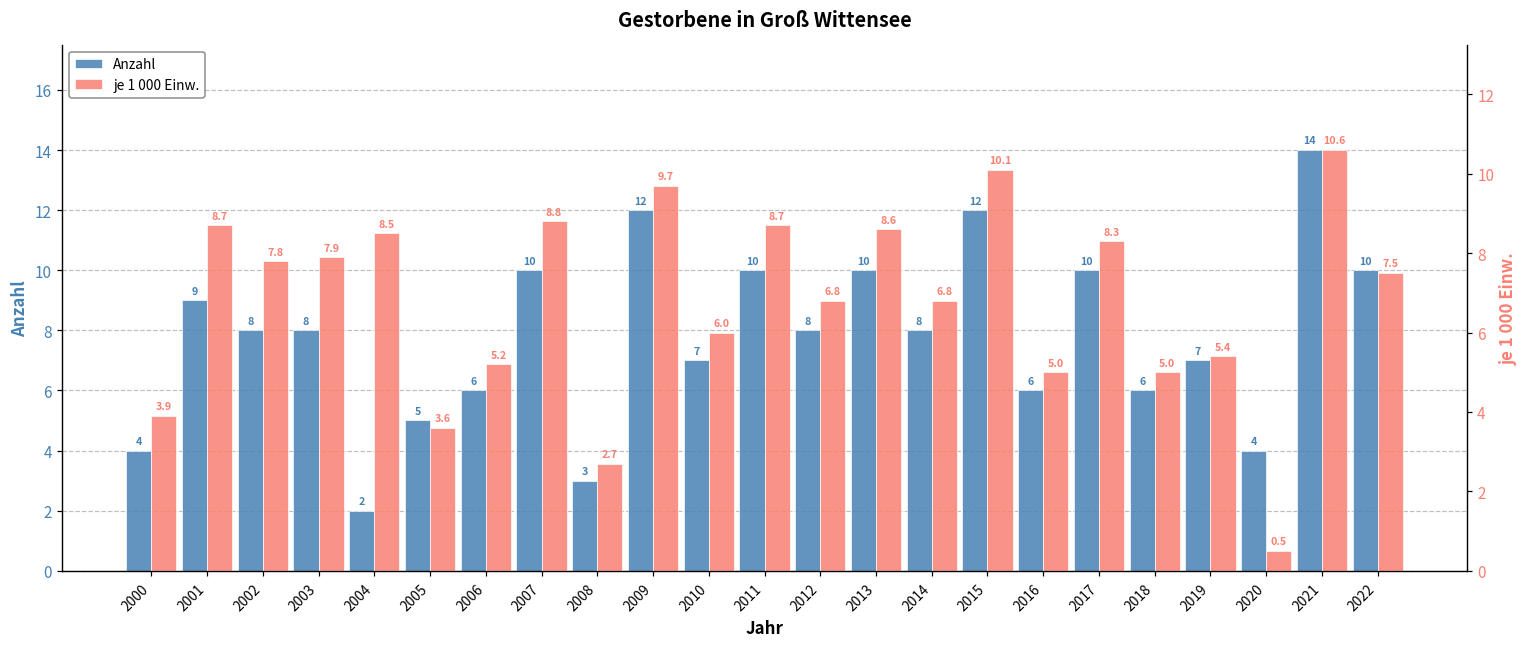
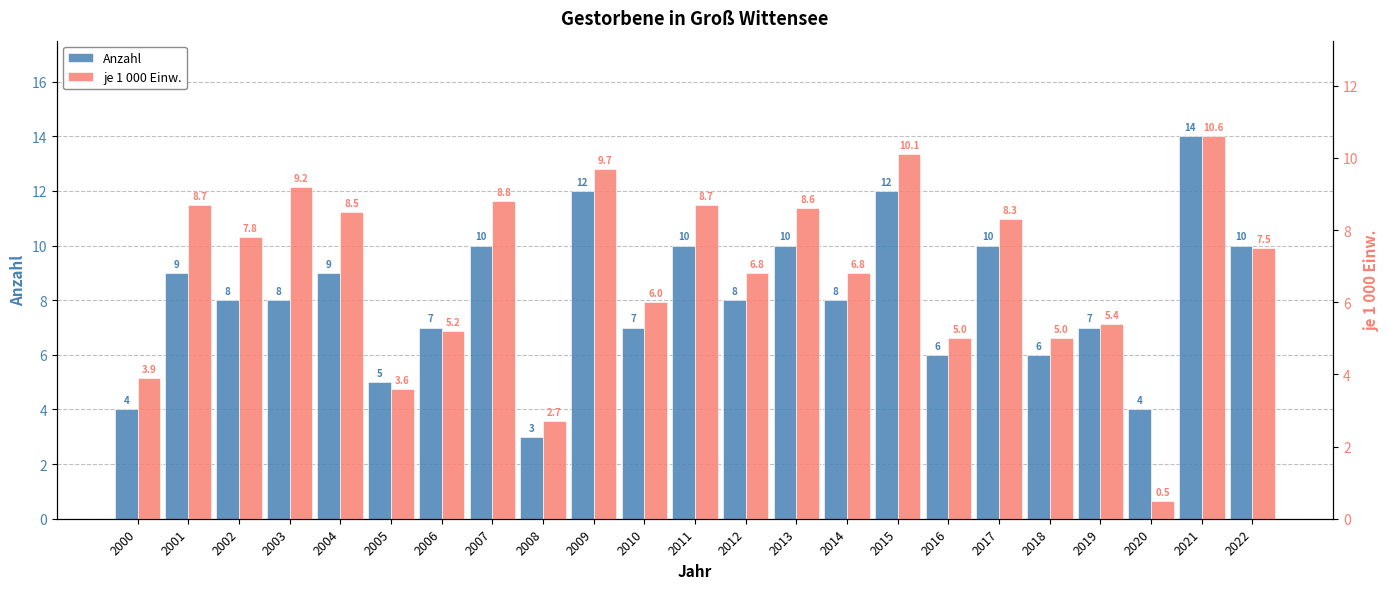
  {
    "Anzahl": {
      "2000": 4,
      "2001": 9,
      "2002": 8,
      "2003": 8,
-     "2004": 2,
+     "2004": 9,
      "2005": 5,
-     "2006": 6,
+     "2006": 7,
      "2007": 10,
      "2008": 3,
      "2009": 12,
      "2010": 7,
      "2011": 10,
      "2012": 8,
      "2013": 10,
      "2014": 8,
      "2015": 12,
      "2016": 6,
      "2017": 10,
      "2018": 6,
      "2019": 7,
      "2020": 4,
      "2021": 14,
      "2022": 10
    },
    "je 1 000 Einw.": {
      "2000": 3.9,
      "2001": 8.7,
      "2002": 7.8,
-     "2003": 7.9,
+     "2003": 9.2,
      "2004": 8.5,
      "2005": 3.6,
      "2006": 5.2,
      "2007": 8.8,
      "2008": 2.7,
      "2009": 9.7,
      "2010": 6.0,
      "2011": 8.7,
      "2012": 6.8,
      "2013": 8.6,
      "2014": 6.8,
      "2015": 10.1,
      "2016": 5.0,
      "2017": 8.3,
      "2018": 5.0,
      "2019": 5.4,
      "2020": 0.5,
      "2021": 10.6,
      "2022": 7.5
    }
  }
